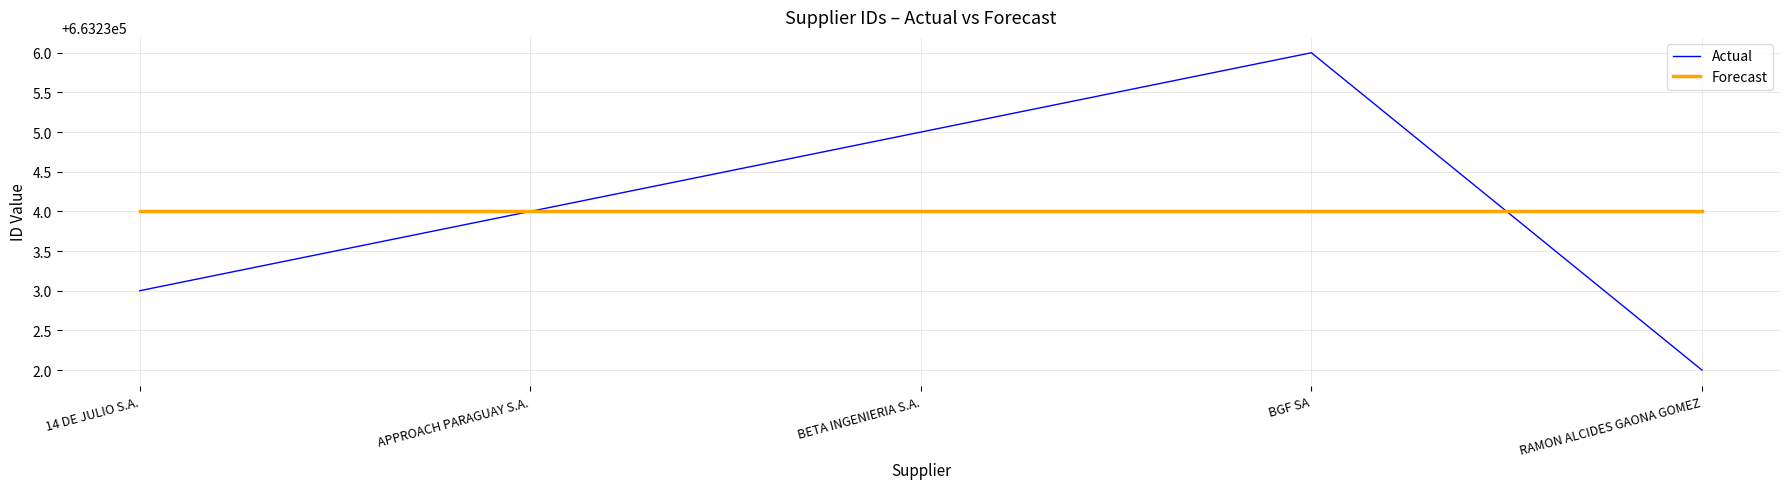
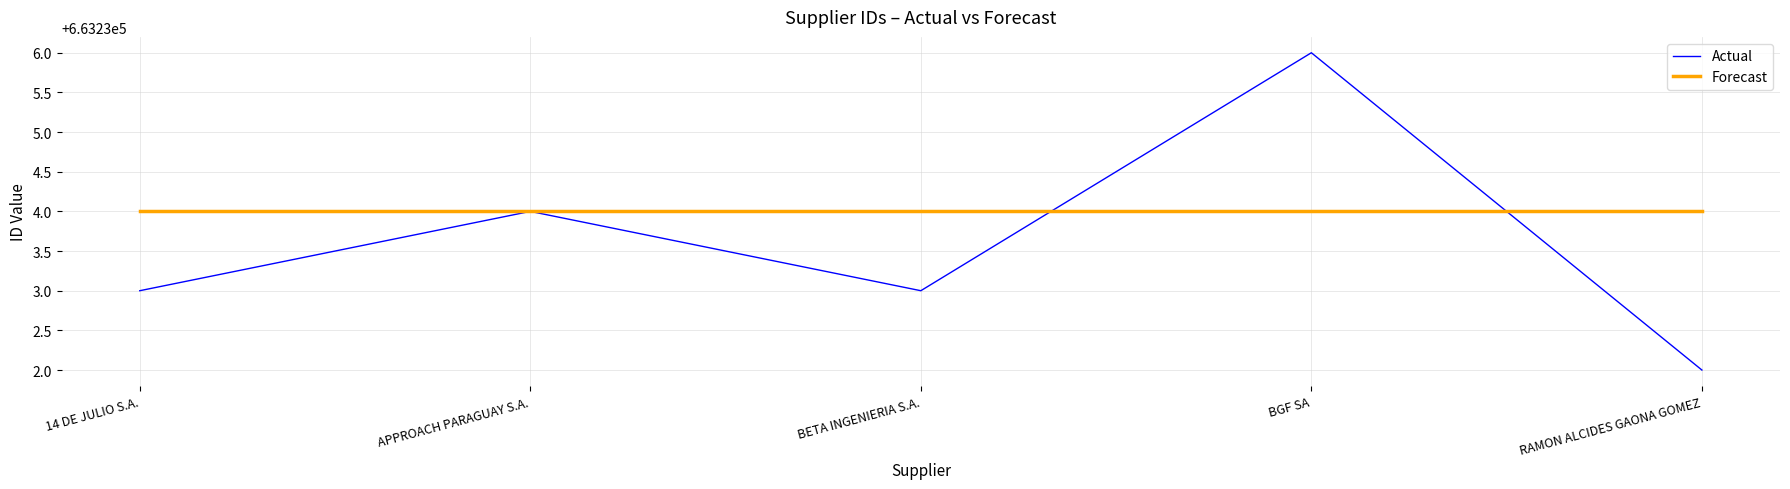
  {
    "Actual": {
      "14 DE JULIO S.A.": 663233,
-     "BETA INGENIERIA S.A.": 663235,
+     "BETA INGENIERIA S.A.": 663233,
      "BGF SA": 663236,
      "RAMON ALCIDES GAONA GOMEZ": 663232
    },
    "Forecast": {
      "14 DE JULIO S.A.": 663234,
      "BETA INGENIERIA S.A.": 663234,
      "BGF SA": 663234,
      "RAMON ALCIDES GAONA GOMEZ": 663234
    }
  }
